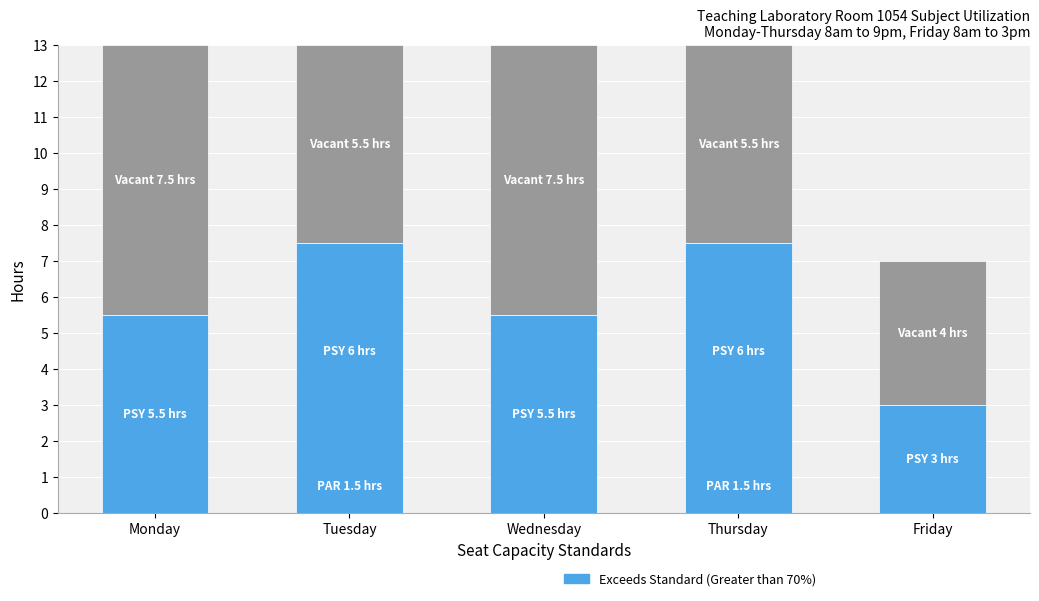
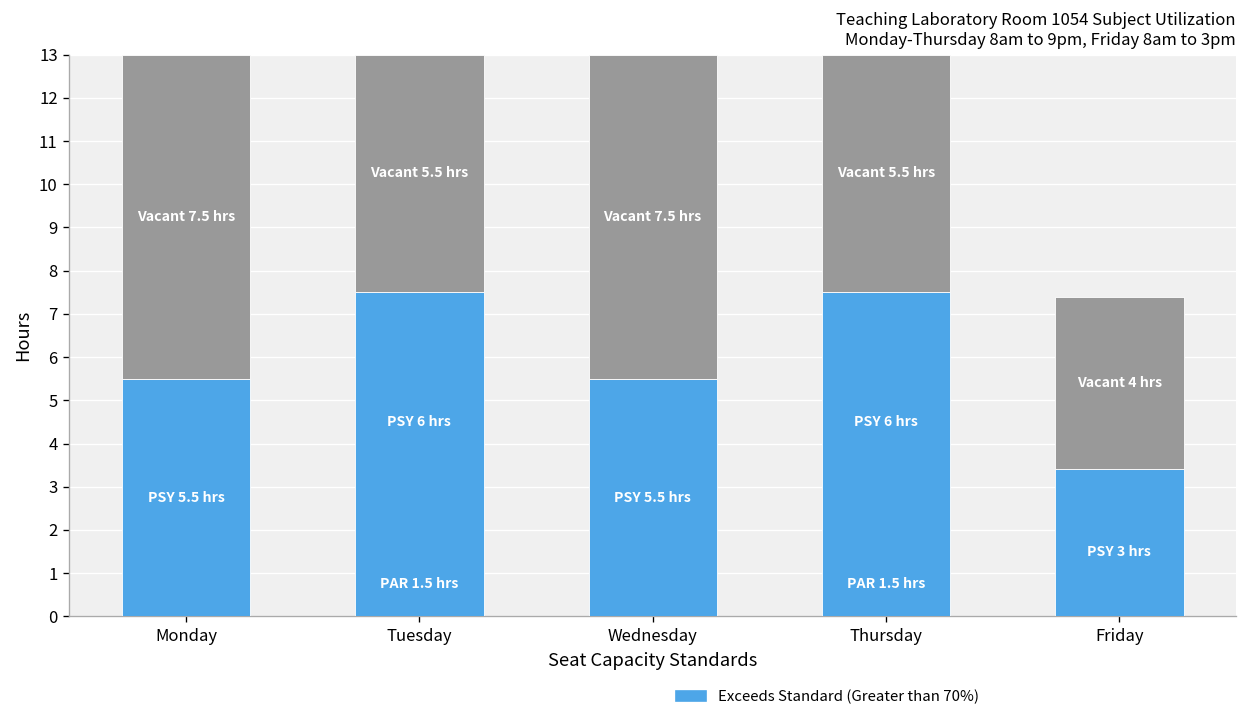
  {
    "Exceeds Standard (Greater than 70%)": {
-     "Friday": 3.0
+     "Friday": 3.4
    }
  }
